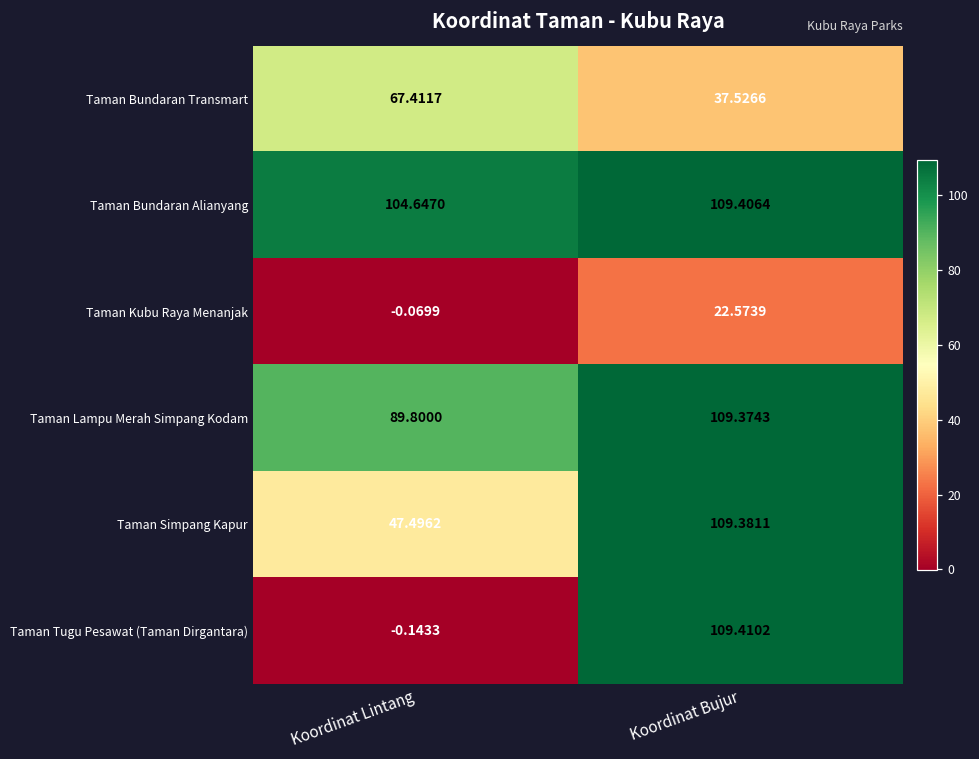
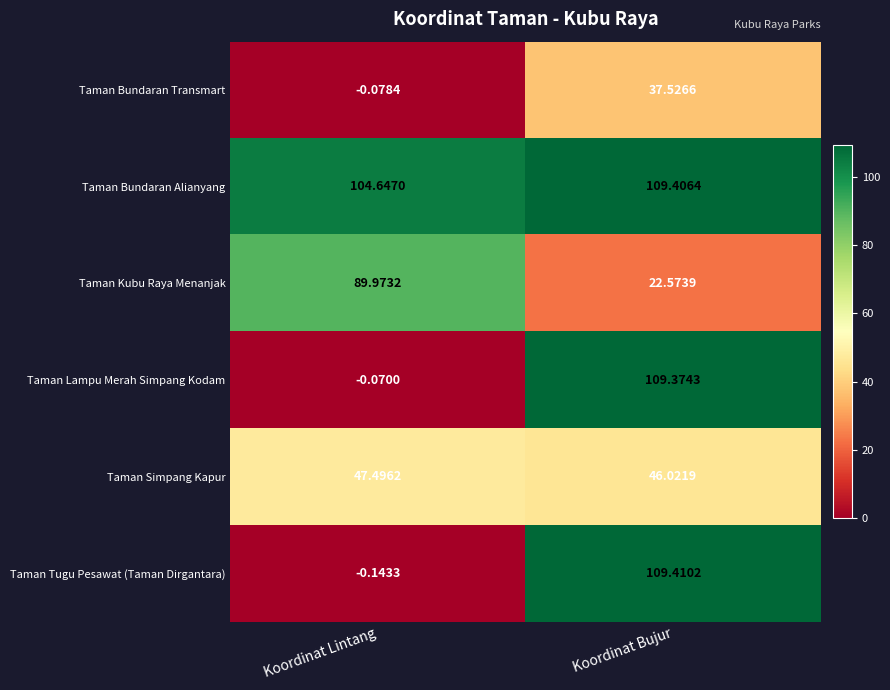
  {
    "Taman Bundaran Transmart": {
-     "Koordinat Lintang": 67.4117,
+     "Koordinat Lintang": -0.0784,
      "Koordinat Bujur": 37.5266
    },
    "Taman Bundaran Alianyang": {
      "Koordinat Lintang": 104.6470,
      "Koordinat Bujur": 109.4064
    },
    "Taman Kubu Raya Menanjak": {
-     "Koordinat Lintang": -0.0699,
+     "Koordinat Lintang": 89.9732,
      "Koordinat Bujur": 22.5739
    },
    "Taman Lampu Merah Simpang Kodam": {
-     "Koordinat Lintang": 89.8000,
+     "Koordinat Lintang": -0.0700,
      "Koordinat Bujur": 109.3743
    },
    "Taman Simpang Kapur": {
      "Koordinat Lintang": 47.4962,
-     "Koordinat Bujur": 109.3811
+     "Koordinat Bujur": 46.0219
    },
    "Taman Tugu Pesawat (Taman Dirgantara)": {
      "Koordinat Lintang": -0.1433,
      "Koordinat Bujur": 109.4102
    }
  }
